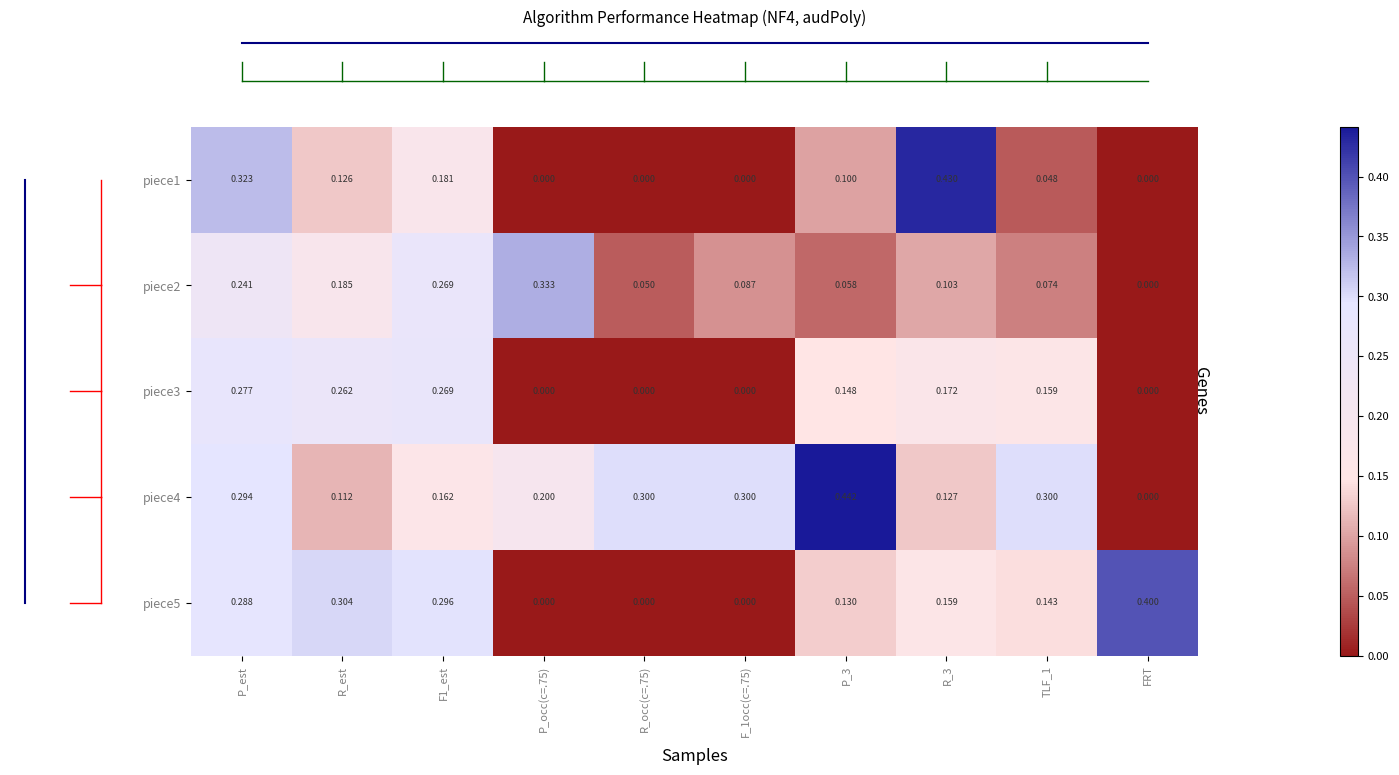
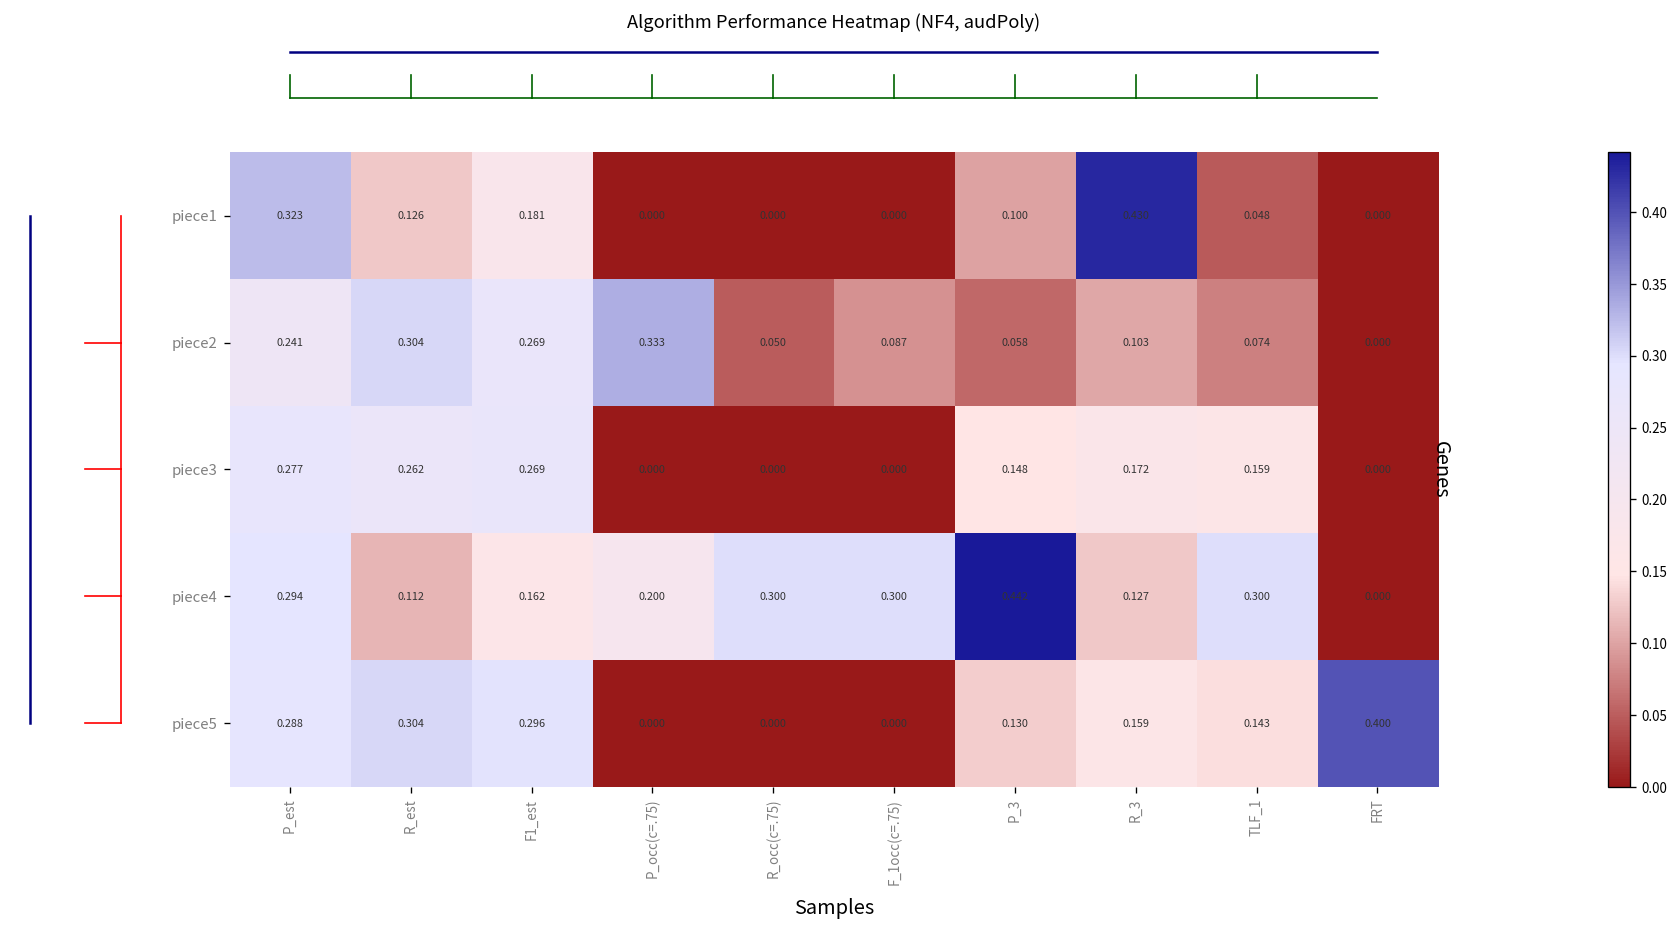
  {
    "piece1": {
      "P_est": 0.323,
      "R_est": 0.126,
      "F1_est": 0.181,
      "P_occ(c=.75)": 0.000,
      "R_occ(c=.75)": 0.000,
      "F_1occ(c=.75)": 0.000,
      "P_3": 0.100,
      "R_3": 0.430,
      "TLF_1": 0.048,
      "FRT": 0.000
    },
    "piece2": {
      "P_est": 0.241,
-     "R_est": 0.185,
+     "R_est": 0.304,
      "F1_est": 0.269,
      "P_occ(c=.75)": 0.333,
      "R_occ(c=.75)": 0.050,
      "F_1occ(c=.75)": 0.087,
      "P_3": 0.058,
      "R_3": 0.103,
      "TLF_1": 0.074,
      "FRT": 0.000
    },
    "piece3": {
      "P_est": 0.277,
      "R_est": 0.262,
      "F1_est": 0.269,
      "P_occ(c=.75)": 0.000,
      "R_occ(c=.75)": 0.000,
      "F_1occ(c=.75)": 0.000,
      "P_3": 0.148,
      "R_3": 0.172,
      "TLF_1": 0.159,
      "FRT": 0.000
    },
    "piece4": {
      "P_est": 0.294,
      "R_est": 0.112,
      "F1_est": 0.162,
      "P_occ(c=.75)": 0.200,
      "R_occ(c=.75)": 0.300,
      "F_1occ(c=.75)": 0.300,
      "P_3": 0.442,
      "R_3": 0.127,
      "TLF_1": 0.300,
      "FRT": 0.000
    },
    "piece5": {
      "P_est": 0.288,
      "R_est": 0.304,
      "F1_est": 0.296,
      "P_occ(c=.75)": 0.000,
      "R_occ(c=.75)": 0.000,
      "F_1occ(c=.75)": 0.000,
      "P_3": 0.130,
      "R_3": 0.159,
      "TLF_1": 0.143,
      "FRT": 0.400
    }
  }
